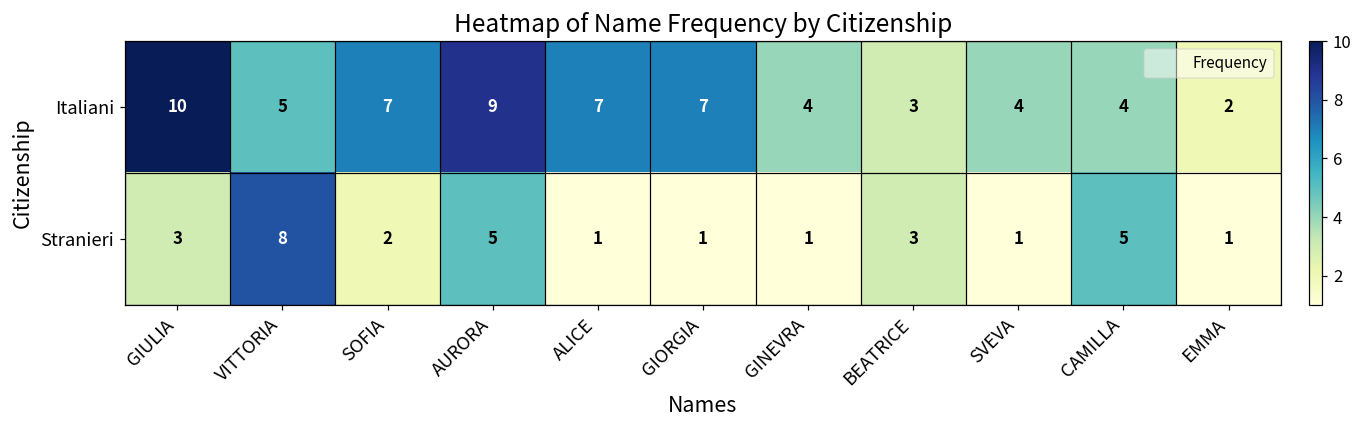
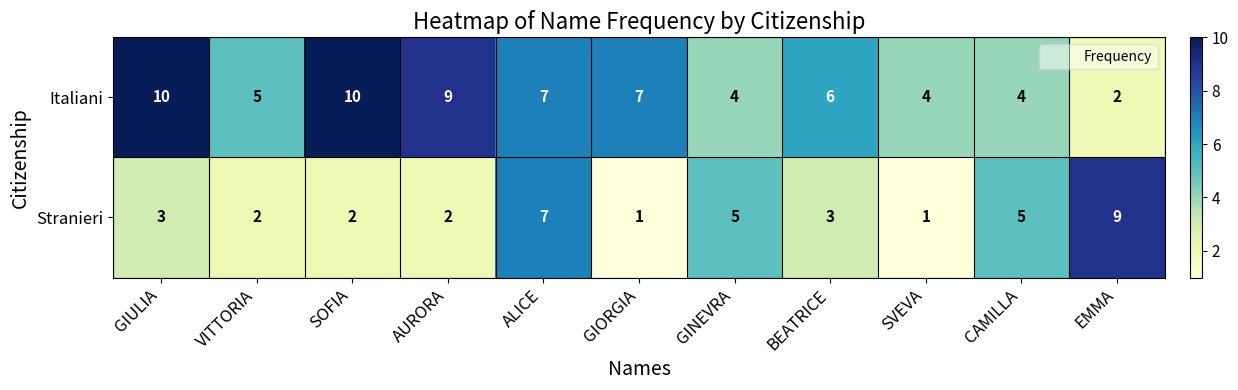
  {
    "Italiani": {
      "GIULIA": 10,
      "VITTORIA": 5,
-     "SOFIA": 7,
+     "SOFIA": 10,
      "AURORA": 9,
      "ALICE": 7,
      "GIORGIA": 7,
      "GINEVRA": 4,
-     "BEATRICE": 3,
+     "BEATRICE": 6,
      "SVEVA": 4,
      "CAMILLA": 4,
      "EMMA": 2
    },
    "Stranieri": {
      "GIULIA": 3,
-     "VITTORIA": 8,
+     "VITTORIA": 2,
      "SOFIA": 2,
-     "AURORA": 5,
-     "ALICE": 1,
+     "AURORA": 2,
+     "ALICE": 7,
      "GIORGIA": 1,
-     "GINEVRA": 1,
+     "GINEVRA": 5,
      "BEATRICE": 3,
      "SVEVA": 1,
      "CAMILLA": 5,
-     "EMMA": 1
+     "EMMA": 9
    }
  }
